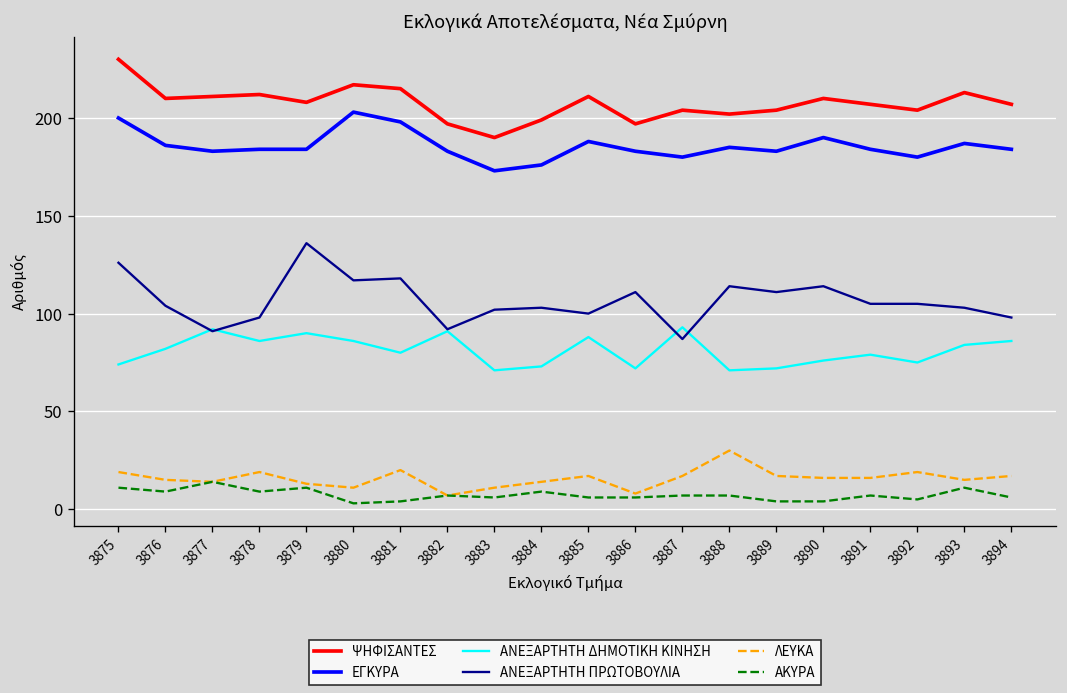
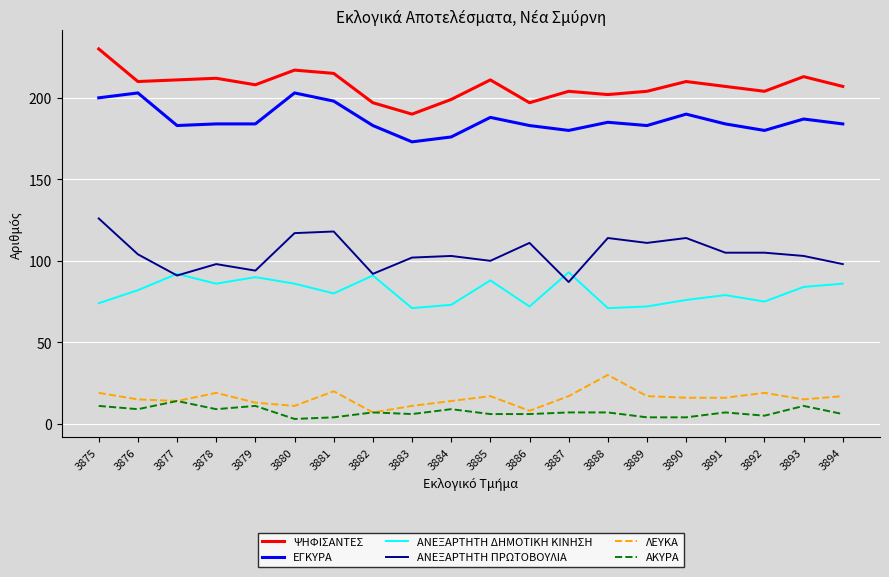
  {
    "ΨΗΦΙΣΑΝΤΕΣ": {
      "3875": 230,
      "3876": 210,
      "3877": 211,
      "3878": 212,
      "3879": 208,
      "3880": 217,
      "3881": 215,
      "3882": 197,
      "3883": 190,
      "3884": 199,
      "3885": 211,
      "3886": 197,
      "3887": 204,
      "3888": 202,
      "3889": 204,
      "3890": 210,
      "3891": 207,
      "3892": 204,
      "3893": 213,
      "3894": 207
    },
    "ΕΓΚΥΡΑ": {
      "3875": 200,
-     "3876": 186,
+     "3876": 203,
      "3877": 183,
      "3878": 184,
      "3879": 184,
      "3880": 203,
      "3881": 198,
      "3882": 183,
      "3883": 173,
      "3884": 176,
      "3885": 188,
      "3886": 183,
      "3887": 180,
      "3888": 185,
      "3889": 183,
      "3890": 190,
      "3891": 184,
      "3892": 180,
      "3893": 187,
      "3894": 184
    },
    "ΑΝΕΞΑΡΤΗΤΗ ΔΗΜΟΤΙΚΗ ΚΙΝΗΣΗ": {
      "3875": 74,
      "3876": 82,
      "3878": 86,
      "3879": 90,
      "3880": 86,
      "3881": 80,
      "3883": 71,
      "3884": 73,
      "3885": 88,
      "3886": 72,
      "3887": 93,
      "3888": 71,
      "3889": 72,
      "3890": 76,
      "3891": 79,
      "3892": 75,
      "3893": 84,
      "3894": 86
    },
    "ΑΝΕΞΑΡΤΗΤΗ ΠΡΩΤΟΒΟΥΛΙΑ": {
      "3875": 126,
      "3876": 104,
      "3878": 98,
-     "3879": 136,
+     "3879": 94,
      "3880": 117,
      "3881": 118,
      "3883": 102,
      "3884": 103,
      "3885": 100,
      "3886": 111,
      "3887": 87,
      "3888": 114,
      "3889": 111,
      "3890": 114,
      "3891": 105,
      "3892": 105,
      "3893": 103,
      "3894": 98
    },
    "ΛΕΥΚΑ": {
      "3875": 19,
      "3876": 15,
      "3878": 19,
      "3879": 13,
      "3880": 11,
      "3881": 20,
      "3883": 11,
      "3884": 14,
      "3885": 17,
      "3886": 8,
      "3887": 17,
      "3888": 30,
      "3889": 17,
      "3890": 16,
      "3891": 16,
      "3892": 19,
      "3893": 15,
      "3894": 17
    },
    "ΑΚΥΡΑ": {
      "3875": 11,
      "3876": 9,
      "3878": 9,
      "3879": 11,
      "3880": 3,
      "3881": 4,
      "3883": 6,
      "3884": 9,
      "3885": 6,
      "3886": 6,
      "3887": 7,
      "3888": 7,
      "3889": 4,
      "3890": 4,
      "3891": 7,
      "3892": 5,
      "3893": 11,
      "3894": 6
    }
  }
